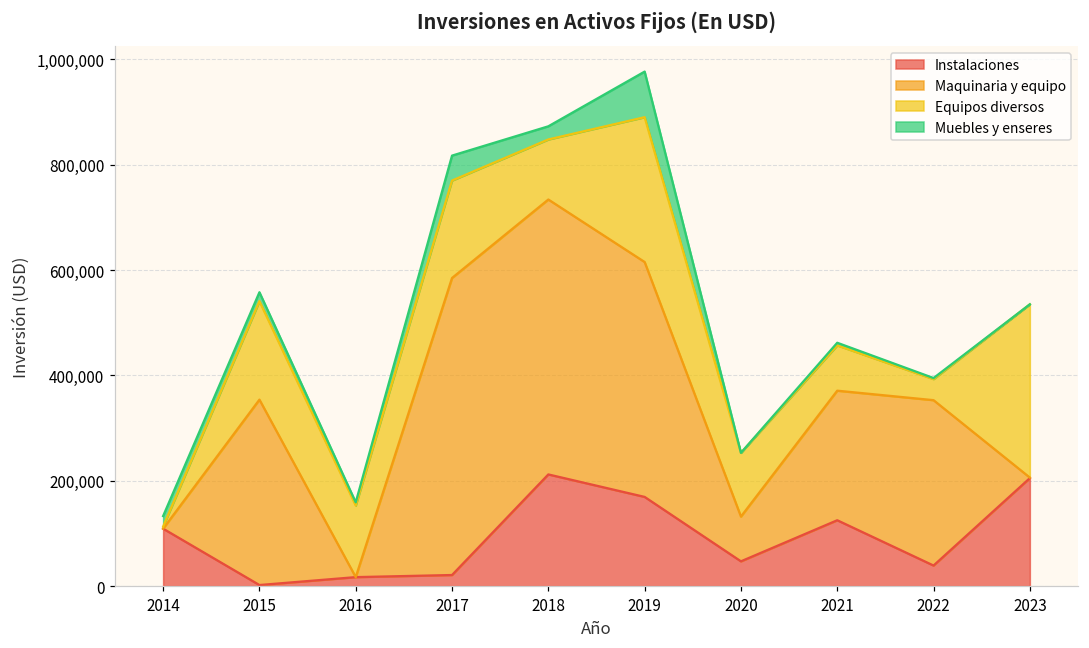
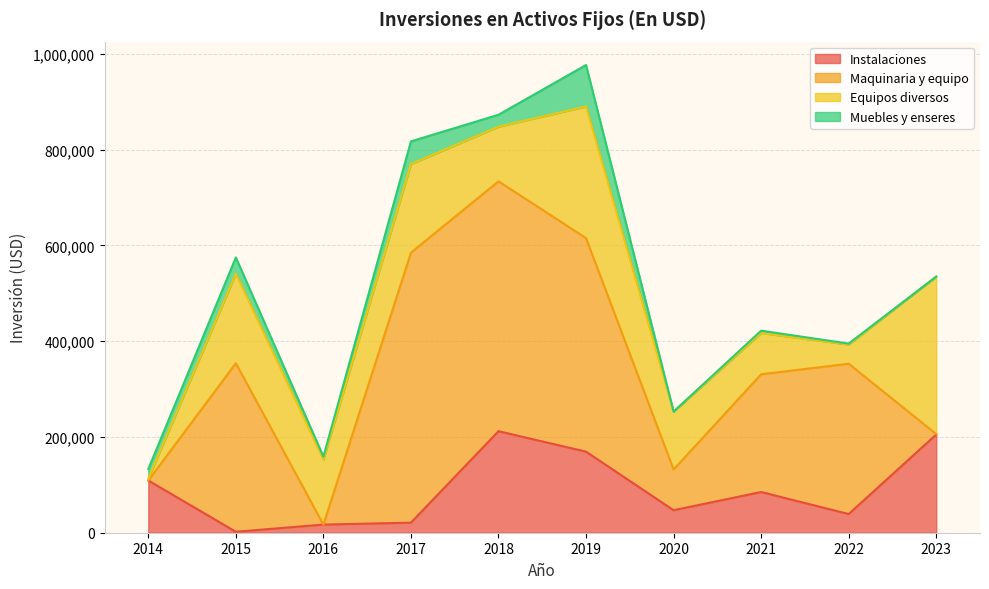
  {
    "Instalaciones": {
      "2015": "0",
      "2017": "20,000",
      "2018": "210,000",
      "2019": "170,000",
      "2020": "50,000",
-     "2021": "130,000",
+     "2021": "90,000",
      "2022": "40,000"
    },
    "Muebles y enseres": {
      "2014": "20,000",
-     "2015": "20,000",
+     "2015": "30,000",
      "2016": "10,000",
      "2017": "50,000",
      "2018": "30,000",
      "2019": "90,000"
    }
  }
